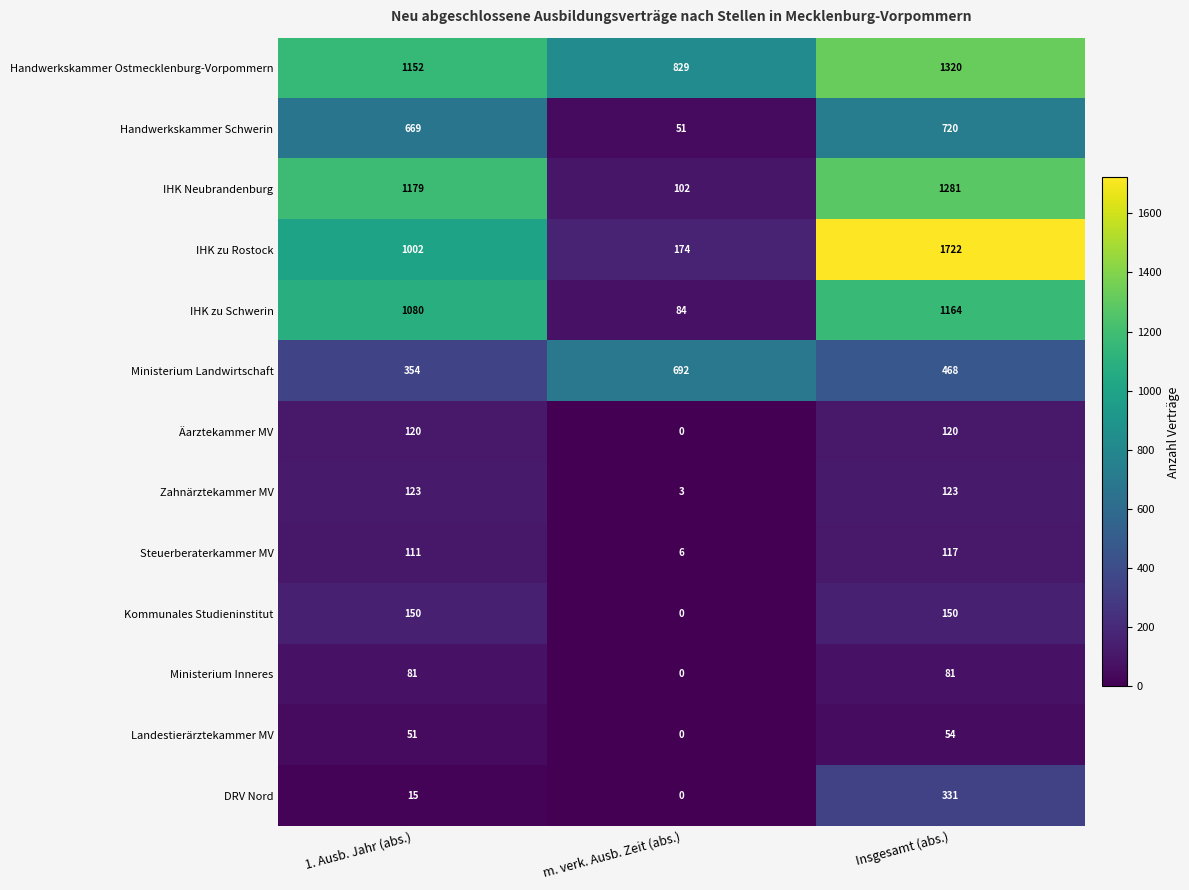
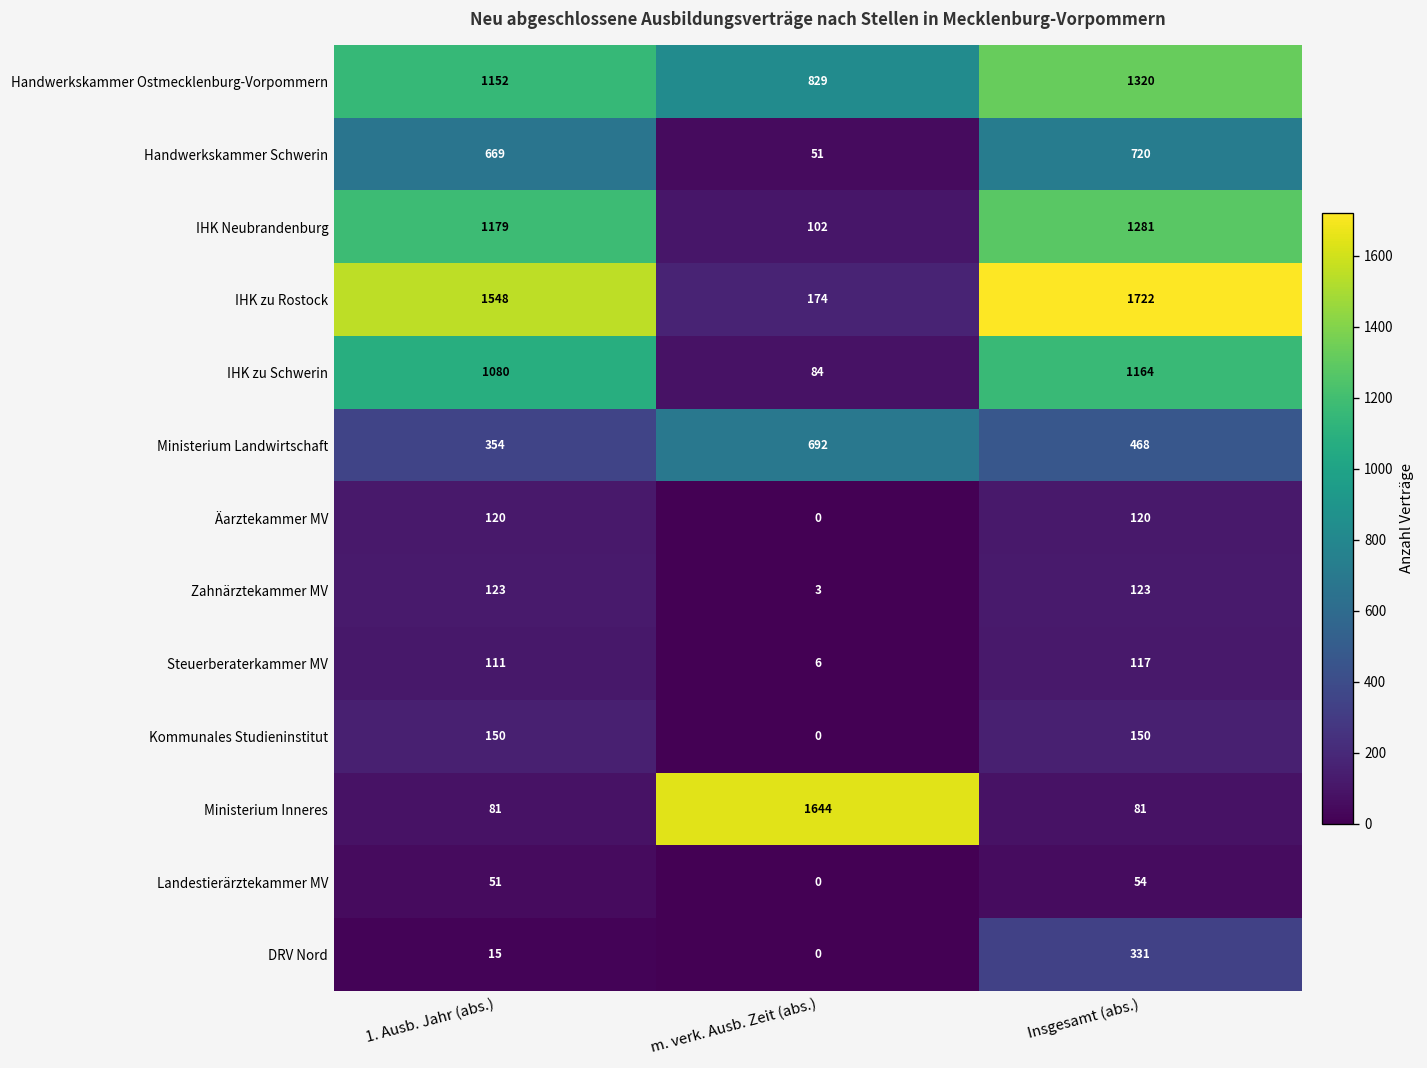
  {
    "Handwerkskammer Ostmecklenburg-Vorpommern": {
      "1. Ausb. Jahr (abs.)": 1152,
      "m. verk. Ausb. Zeit (abs.)": 829,
      "Insgesamt (abs.)": 1320
    },
    "Handwerkskammer Schwerin": {
      "1. Ausb. Jahr (abs.)": 669,
      "m. verk. Ausb. Zeit (abs.)": 51,
      "Insgesamt (abs.)": 720
    },
    "IHK Neubrandenburg": {
      "1. Ausb. Jahr (abs.)": 1179,
      "m. verk. Ausb. Zeit (abs.)": 102,
      "Insgesamt (abs.)": 1281
    },
    "IHK zu Rostock": {
-     "1. Ausb. Jahr (abs.)": 1002,
+     "1. Ausb. Jahr (abs.)": 1548,
      "m. verk. Ausb. Zeit (abs.)": 174,
      "Insgesamt (abs.)": 1722
    },
    "IHK zu Schwerin": {
      "1. Ausb. Jahr (abs.)": 1080,
      "m. verk. Ausb. Zeit (abs.)": 84,
      "Insgesamt (abs.)": 1164
    },
    "Ministerium Landwirtschaft": {
      "1. Ausb. Jahr (abs.)": 354,
      "m. verk. Ausb. Zeit (abs.)": 692,
      "Insgesamt (abs.)": 468
    },
    "Äarztekammer MV": {
      "1. Ausb. Jahr (abs.)": 120,
      "m. verk. Ausb. Zeit (abs.)": 0,
      "Insgesamt (abs.)": 120
    },
    "Zahnärztekammer MV": {
      "1. Ausb. Jahr (abs.)": 123,
      "m. verk. Ausb. Zeit (abs.)": 3,
      "Insgesamt (abs.)": 123
    },
    "Steuerberaterkammer MV": {
      "1. Ausb. Jahr (abs.)": 111,
      "m. verk. Ausb. Zeit (abs.)": 6,
      "Insgesamt (abs.)": 117
    },
    "Kommunales Studieninstitut": {
      "1. Ausb. Jahr (abs.)": 150,
      "m. verk. Ausb. Zeit (abs.)": 0,
      "Insgesamt (abs.)": 150
    },
    "Ministerium Inneres": {
      "1. Ausb. Jahr (abs.)": 81,
-     "m. verk. Ausb. Zeit (abs.)": 0,
+     "m. verk. Ausb. Zeit (abs.)": 1644,
      "Insgesamt (abs.)": 81
    },
    "Landestierärztekammer MV": {
      "1. Ausb. Jahr (abs.)": 51,
      "m. verk. Ausb. Zeit (abs.)": 0,
      "Insgesamt (abs.)": 54
    },
    "DRV Nord": {
      "1. Ausb. Jahr (abs.)": 15,
      "m. verk. Ausb. Zeit (abs.)": 0,
      "Insgesamt (abs.)": 331
    }
  }
